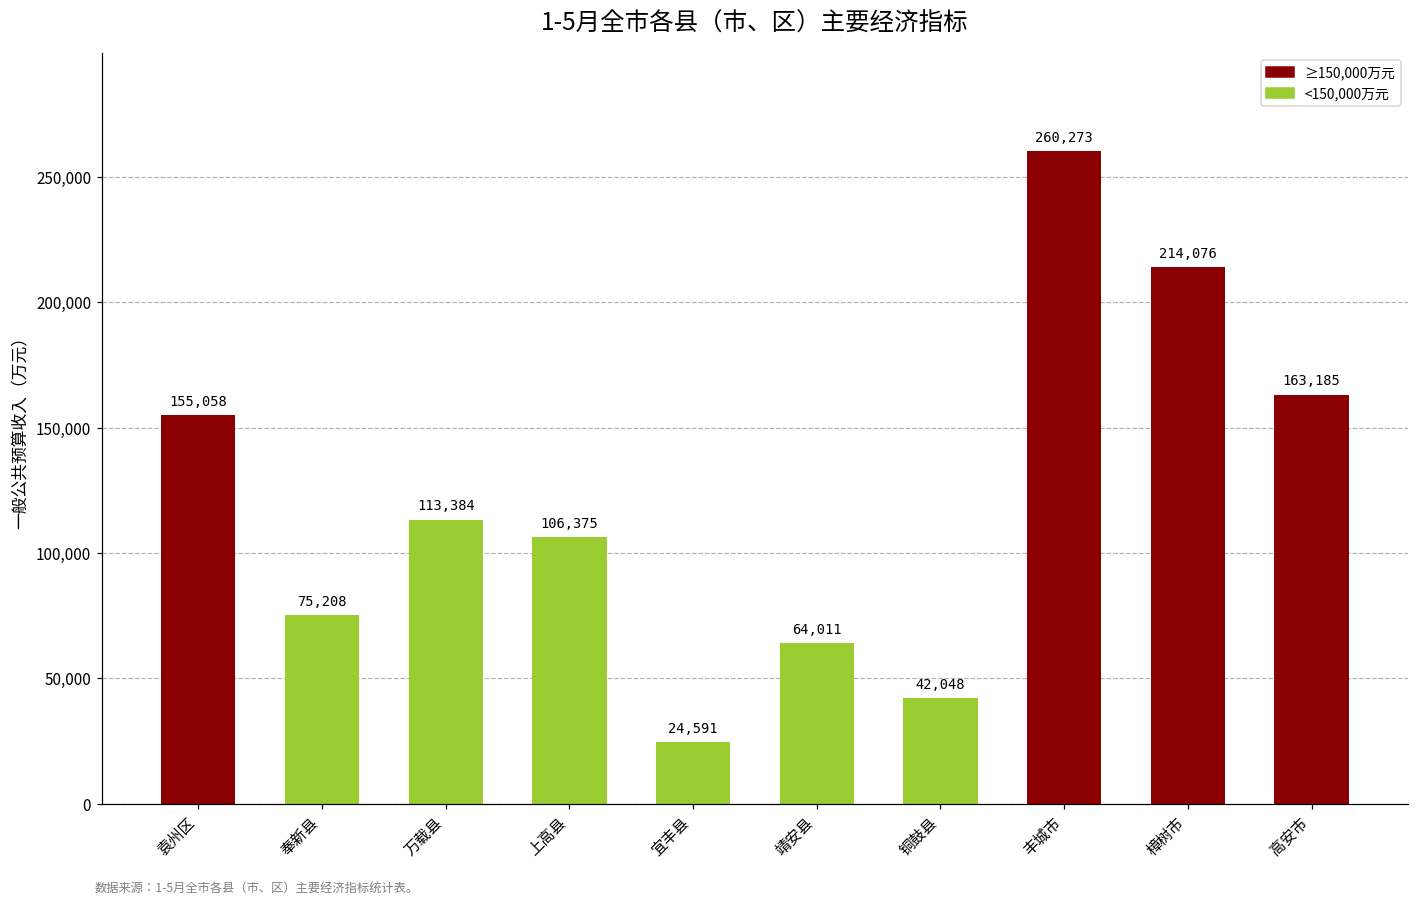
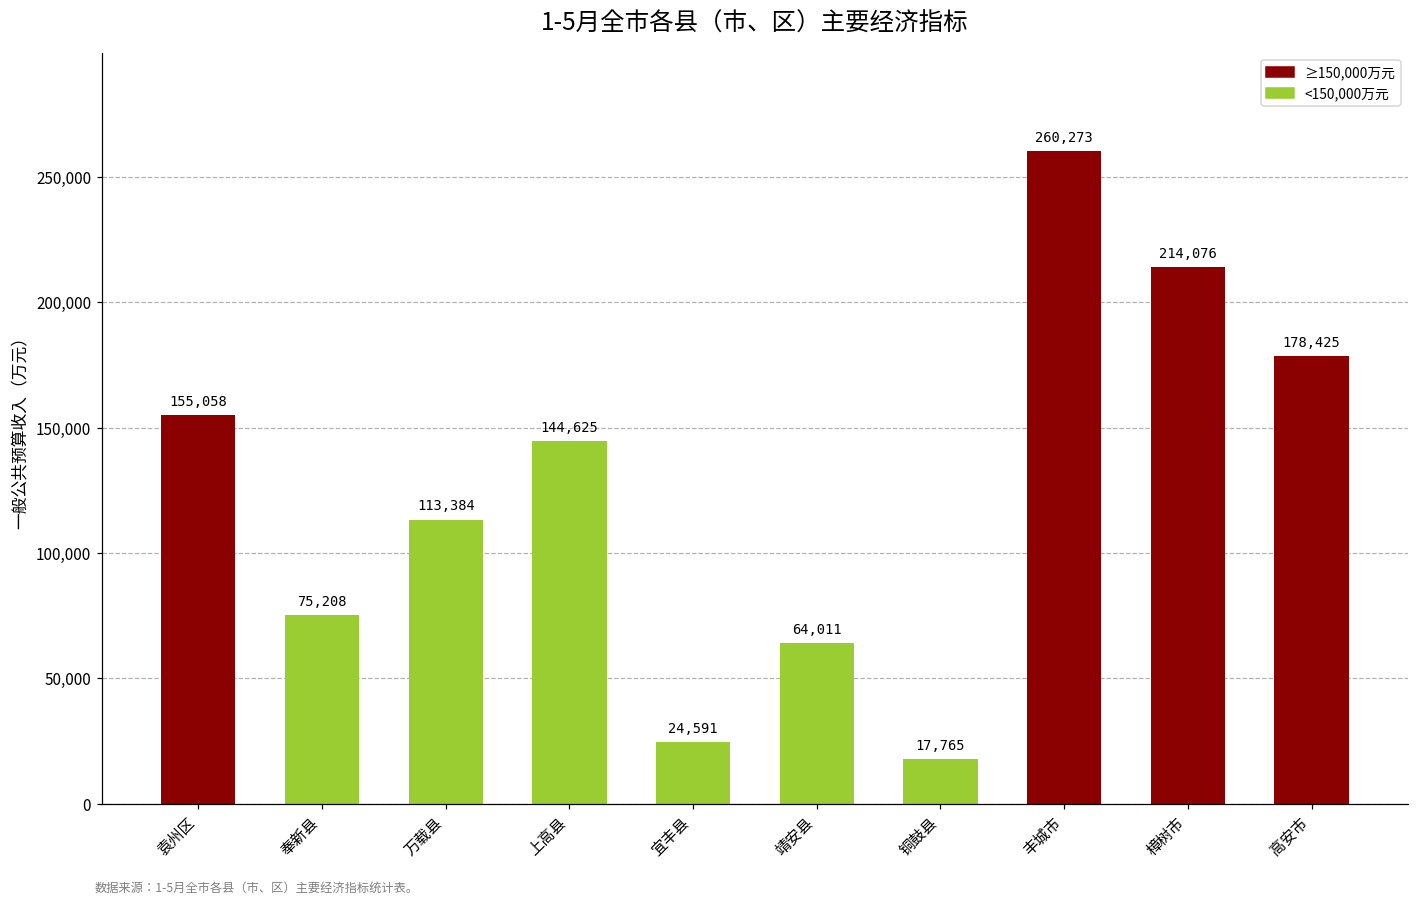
  {
    "袁州区": "155,058",
    "奉新县": "75,208",
    "万载县": "113,384",
-   "上高县": "106,375",
+   "上高县": "144,625",
    "宜丰县": "24,591",
    "靖安县": "64,011",
-   "铜鼓县": "42,048",
+   "铜鼓县": "17,765",
    "丰城市": "260,273",
    "樟树市": "214,076",
-   "高安市": "163,185"
+   "高安市": "178,425"
  }
